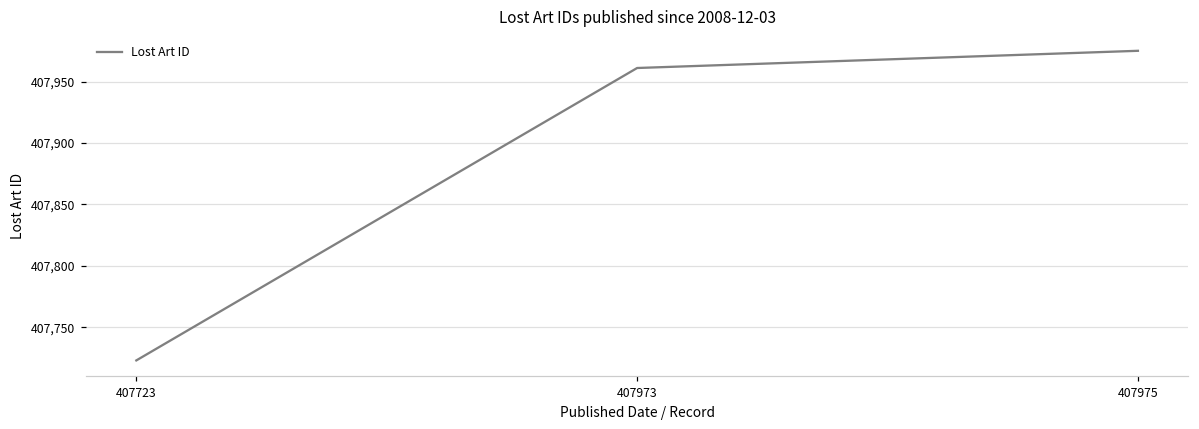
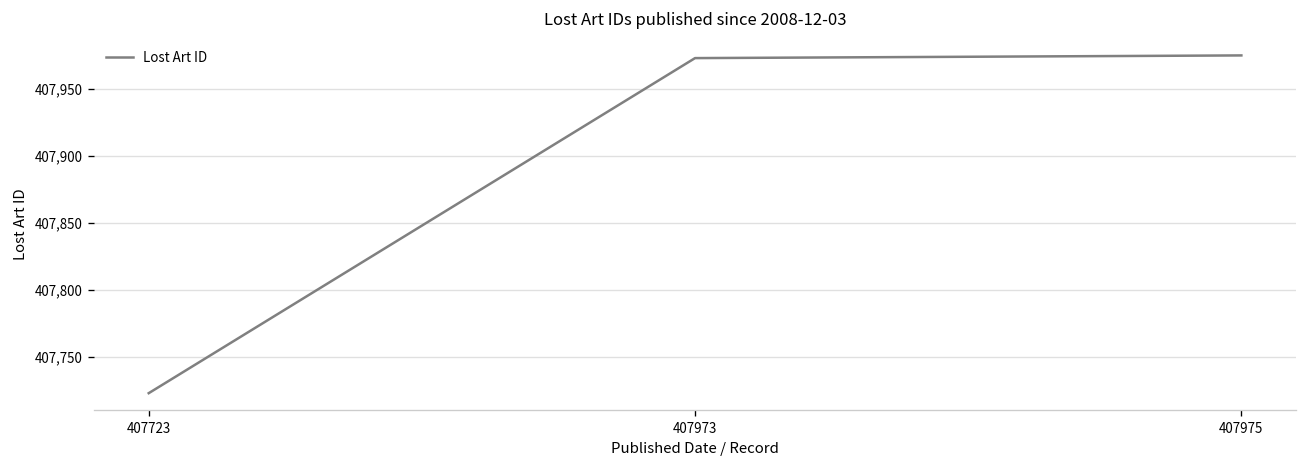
  {
    "407723": "407,723",
-   "407973": "407,961",
+   "407973": "407,973",
    "407975": "407,975"
  }
